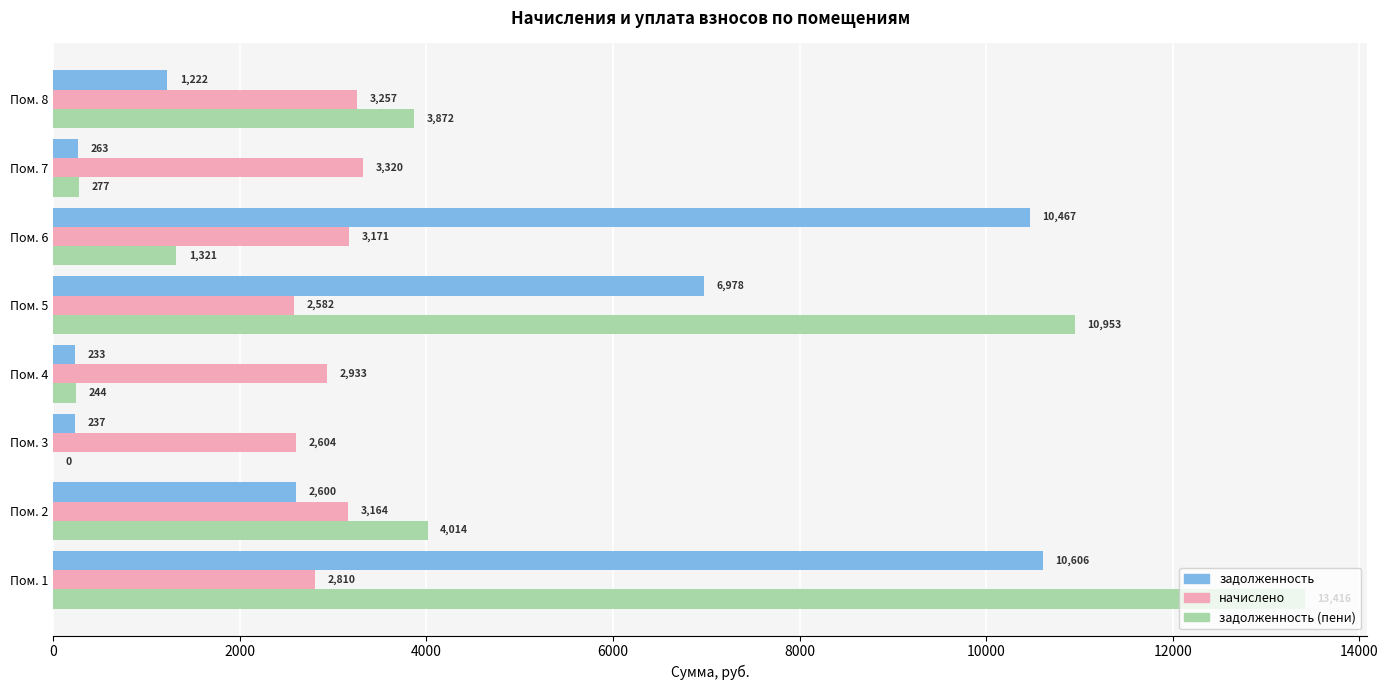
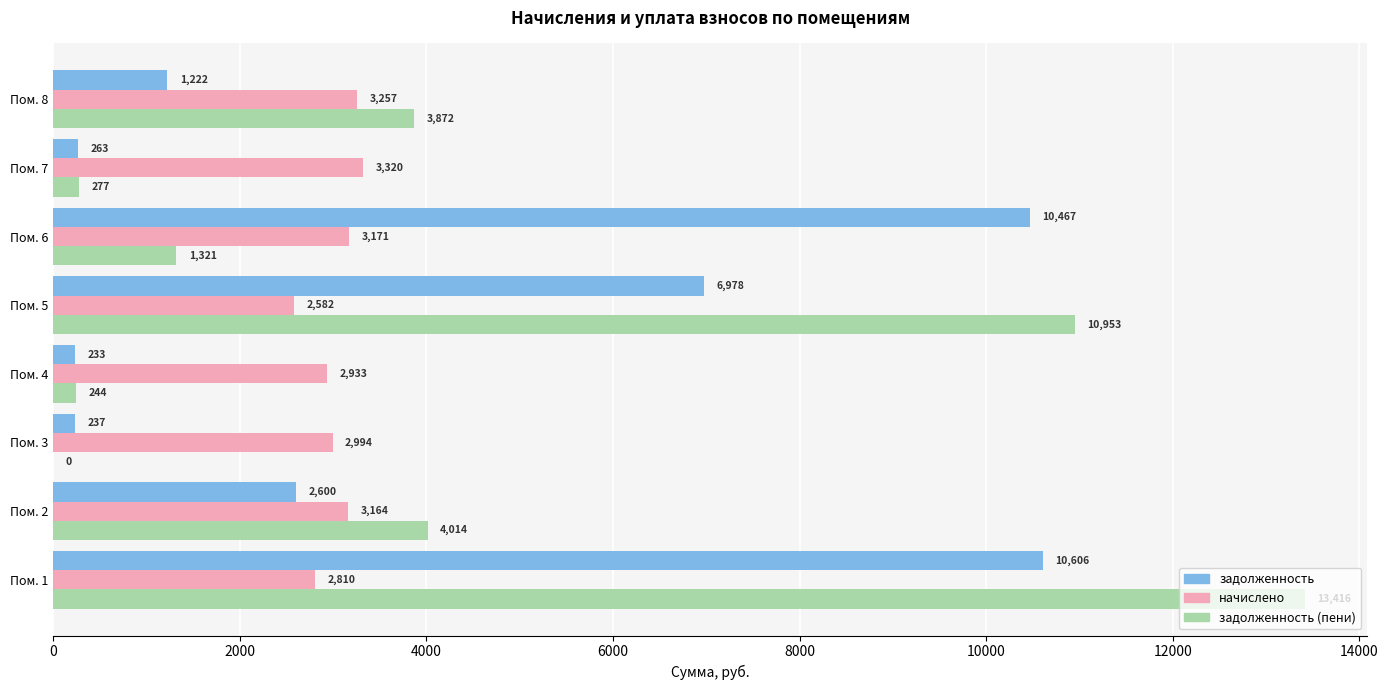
  {
    "задолженность": {
      "Пом. 8": "1,222",
      "Пом. 7": "263",
      "Пом. 6": "10,467",
      "Пом. 5": "6,978",
      "Пом. 4": "233",
      "Пом. 3": "237",
      "Пом. 2": "2,600",
      "Пом. 1": "10,606"
    },
    "начислено": {
      "Пом. 8": "3,257",
      "Пом. 7": "3,320",
      "Пом. 6": "3,171",
      "Пом. 5": "2,582",
      "Пом. 4": "2,933",
-     "Пом. 3": "2,604",
+     "Пом. 3": "2,994",
      "Пом. 2": "3,164",
      "Пом. 1": "2,810"
    },
    "задолженность (пени)": {
      "Пом. 8": "3,872",
      "Пом. 7": "277",
      "Пом. 6": "1,321",
      "Пом. 5": "10,953",
      "Пом. 4": "244",
      "Пом. 3": "0",
      "Пом. 2": "4,014"
    }
  }
